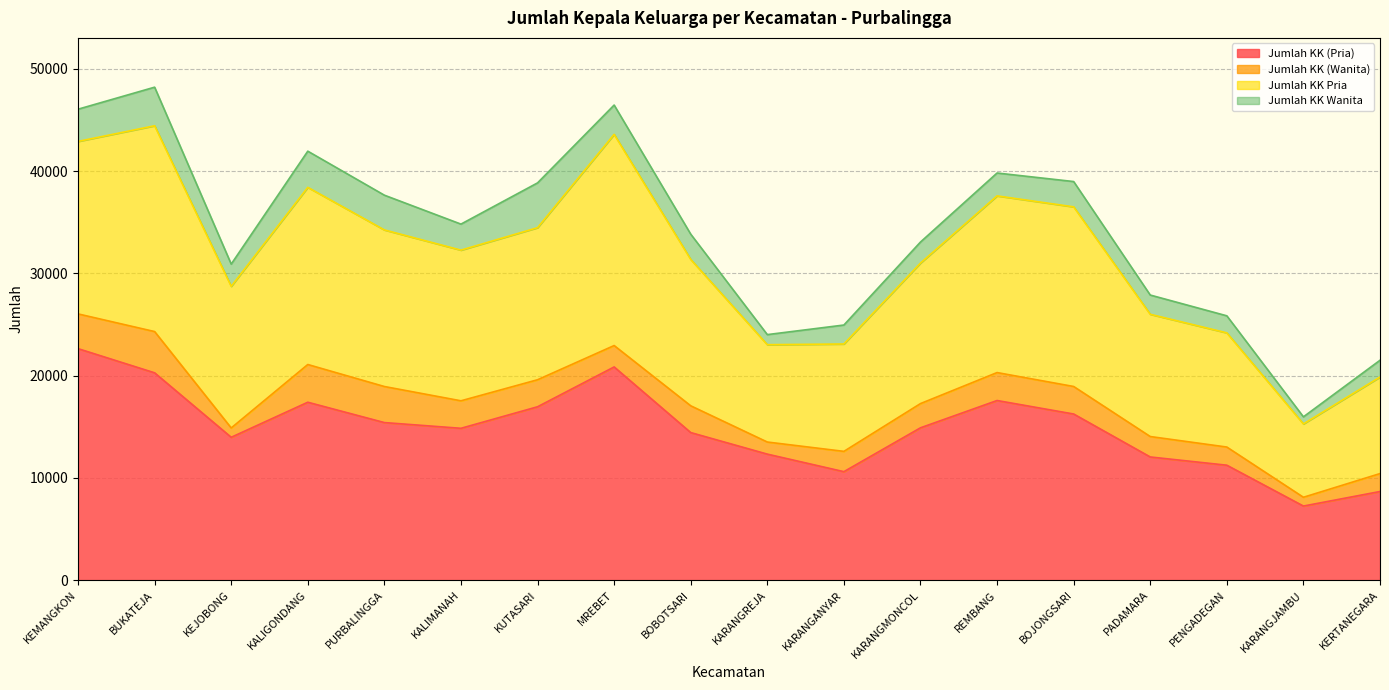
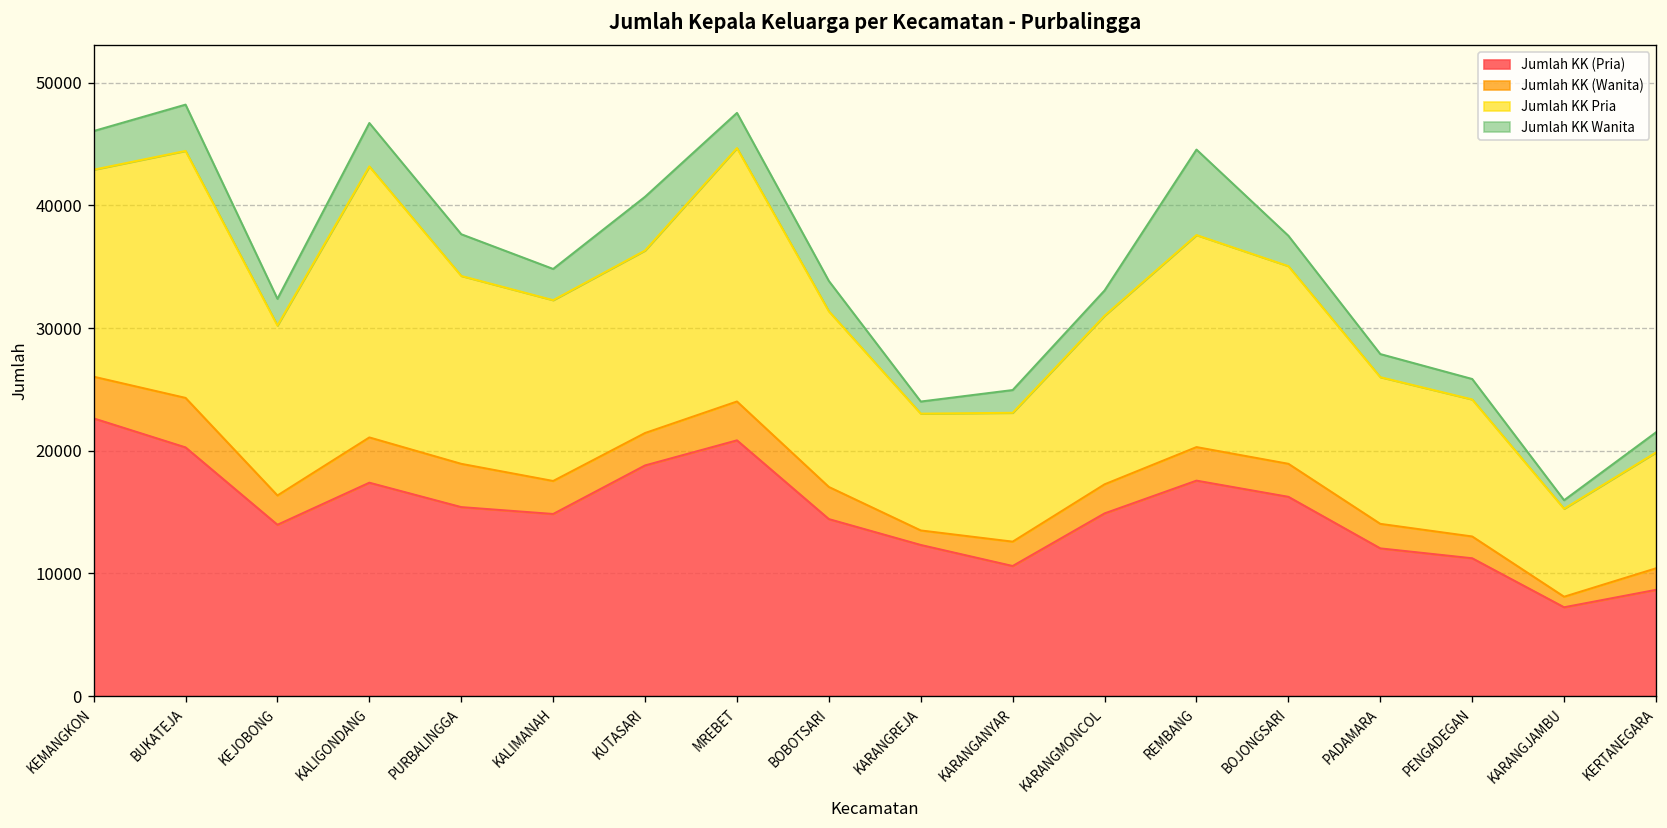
  {
    "Jumlah KK (Pria)": {
      "KEMANGKON": 22600,
      "BUKATEJA": 20300,
      "KEJOBONG": 14000,
      "KALIGONDANG": 17400,
      "PURBALINGGA": 15400,
      "KALIMANAH": 14800,
-     "KUTASARI": 17000,
+     "KUTASARI": 18800,
      "MREBET": 20900,
      "BOBOTSARI": 14400,
      "KARANGREJA": 12300,
      "KARANGANYAR": 10600,
      "KARANGMONCOL": 14900,
      "REMBANG": 17600,
      "BOJONGSARI": 16200,
      "PADAMARA": 12000,
      "PENGADEGAN": 11200,
      "KARANGJAMBU": 7200,
      "KERTANEGARA": 8700
    },
    "Jumlah KK (Wanita)": {
      "KEMANGKON": 3400,
      "BUKATEJA": 4000,
-     "KEJOBONG": 900,
+     "KEJOBONG": 2400,
      "KALIGONDANG": 3700,
      "PURBALINGGA": 3500,
      "KALIMANAH": 2700,
      "KUTASARI": 2600,
-     "MREBET": 2100,
+     "MREBET": 3200,
      "BOBOTSARI": 2600,
      "KARANGREJA": 1200,
      "KARANGANYAR": 2000,
      "KARANGMONCOL": 2400,
      "REMBANG": 2700,
      "BOJONGSARI": 2700,
      "PADAMARA": 2000,
      "PENGADEGAN": 1800,
      "KARANGJAMBU": 900,
      "KERTANEGARA": 1800
    },
    "Jumlah KK Pria": {
      "KEMANGKON": 16900,
      "BUKATEJA": 20100,
      "KEJOBONG": 13900,
-     "KALIGONDANG": 17300,
+     "KALIGONDANG": 22100,
      "PURBALINGGA": 15300,
      "KALIMANAH": 14700,
      "KUTASARI": 14900,
      "MREBET": 20700,
      "BOBOTSARI": 14300,
      "KARANGREJA": 9500,
      "KARANGANYAR": 10500,
      "KARANGMONCOL": 13700,
      "REMBANG": 17300,
-     "BOJONGSARI": 17600,
+     "BOJONGSARI": 16100,
      "PADAMARA": 12000,
      "PENGADEGAN": 11200,
      "KARANGJAMBU": 7200,
      "KERTANEGARA": 9400
    },
    "Jumlah KK Wanita": {
      "KEMANGKON": 3200,
      "BUKATEJA": 3800,
      "KEJOBONG": 2200,
      "KALIGONDANG": 3500,
      "PURBALINGGA": 3400,
      "KALIMANAH": 2500,
      "KUTASARI": 4400,
      "MREBET": 2900,
      "BOBOTSARI": 2500,
      "KARANGREJA": 1000,
      "KARANGANYAR": 1900,
      "KARANGMONCOL": 2100,
-     "REMBANG": 2200,
+     "REMBANG": 7000,
      "BOJONGSARI": 2500,
      "PADAMARA": 1900,
      "PENGADEGAN": 1700,
      "KARANGJAMBU": 700,
      "KERTANEGARA": 1600
    }
  }
